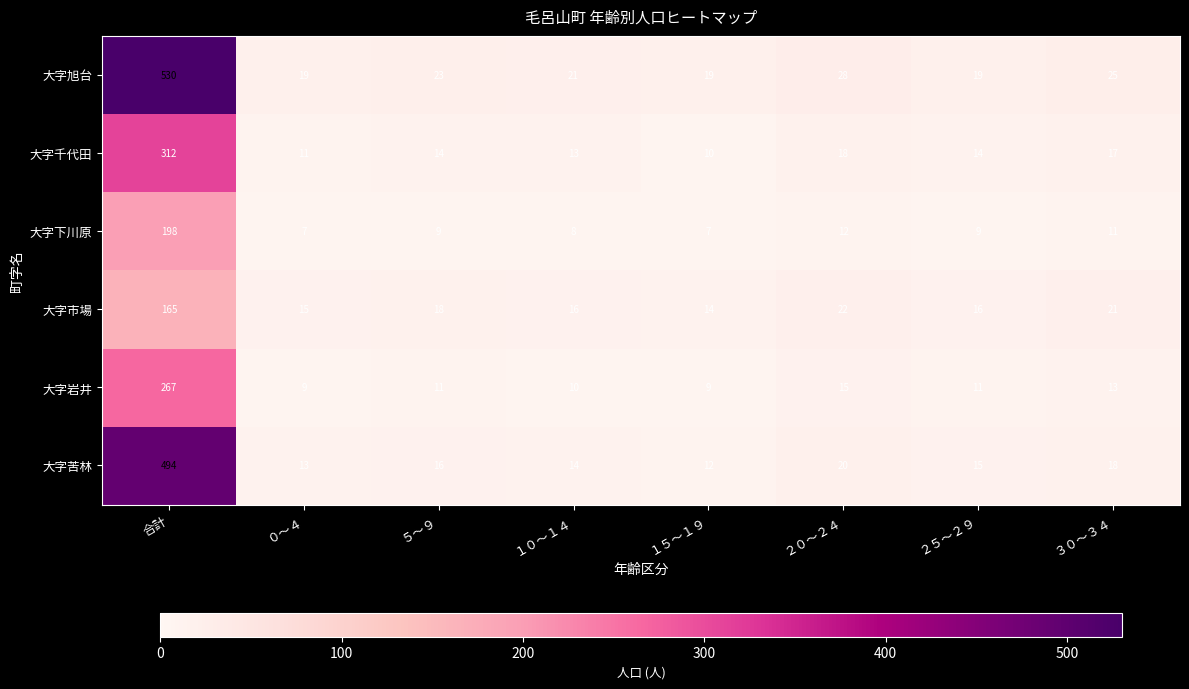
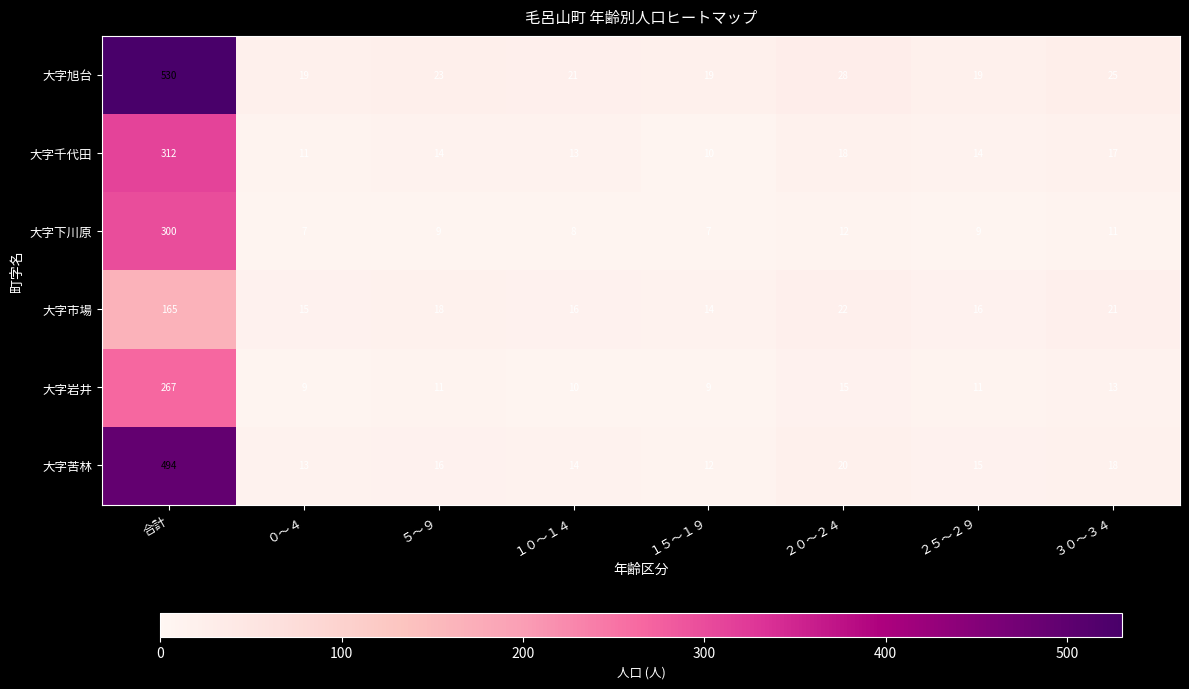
  {
    "大字旭台": {
      "合計": 530
    },
    "大字千代田": {
      "合計": 312
    },
    "大字下川原": {
-     "合計": 198
+     "合計": 300
    },
    "大字市場": {
      "合計": 165
    },
    "大字岩井": {
      "合計": 267
    },
    "大字苦林": {
      "合計": 494
    }
  }
